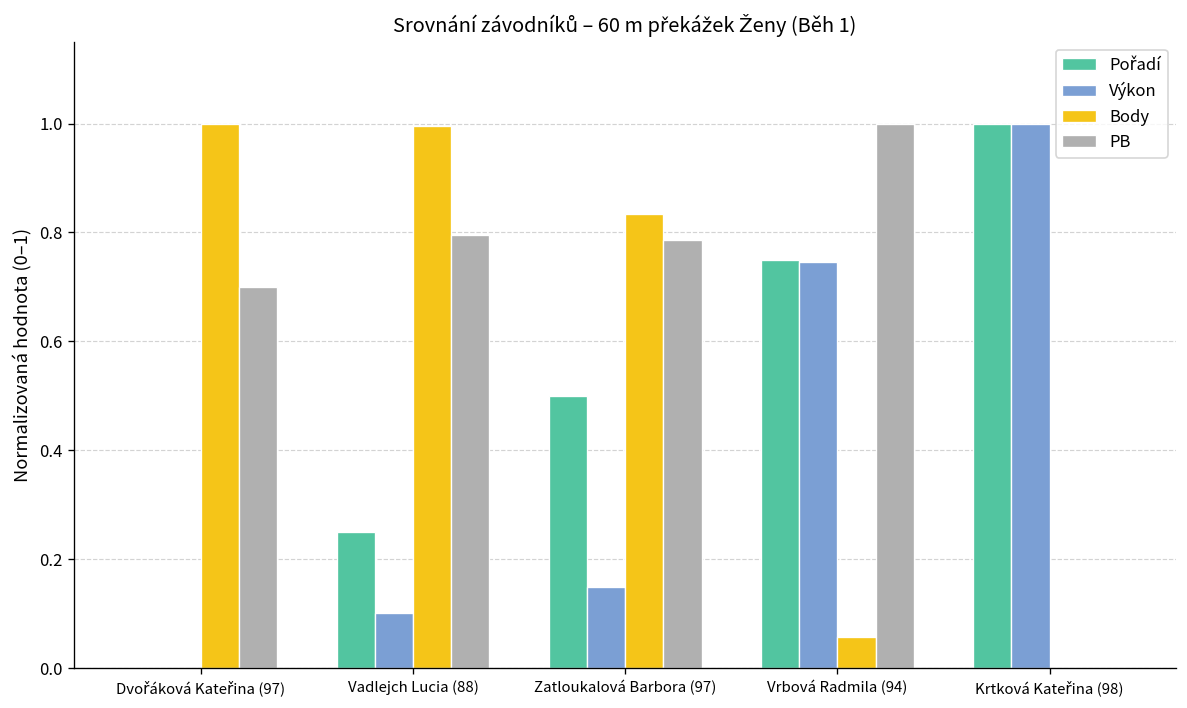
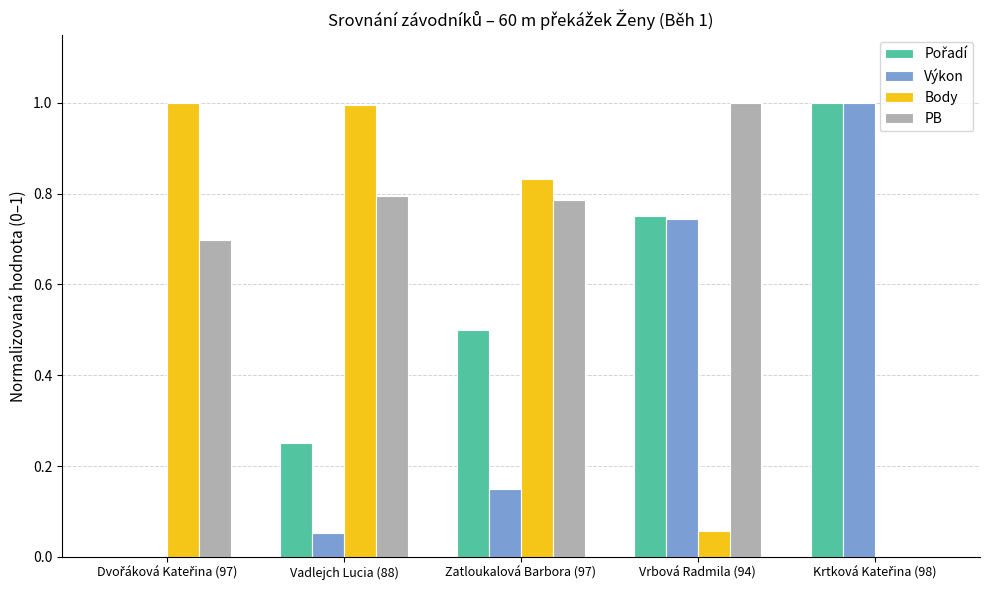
  {
    "Pořadí": {
      "Dvořáková Kateřina (97)": 0.00,
      "Vadlejch Lucia (88)": 0.25,
      "Zatloukalová Barbora (97)": 0.50,
      "Vrbová Radmila (94)": 0.75,
      "Krtková Kateřina (98)": 1.00
    },
    "Výkon": {
      "Dvořáková Kateřina (97)": 0.00,
-     "Vadlejch Lucia (88)": 0.10,
+     "Vadlejch Lucia (88)": 0.05,
      "Zatloukalová Barbora (97)": 0.15,
      "Vrbová Radmila (94)": 0.74,
      "Krtková Kateřina (98)": 1.00
    },
    "Body": {
      "Dvořáková Kateřina (97)": 1.00,
      "Vadlejch Lucia (88)": 1.00,
      "Zatloukalová Barbora (97)": 0.83,
      "Vrbová Radmila (94)": 0.06,
      "Krtková Kateřina (98)": 0.00
    },
    "PB": {
      "Dvořáková Kateřina (97)": 0.70,
      "Vadlejch Lucia (88)": 0.79,
      "Zatloukalová Barbora (97)": 0.79,
      "Vrbová Radmila (94)": 1.00,
      "Krtková Kateřina (98)": 0.00
    }
  }
